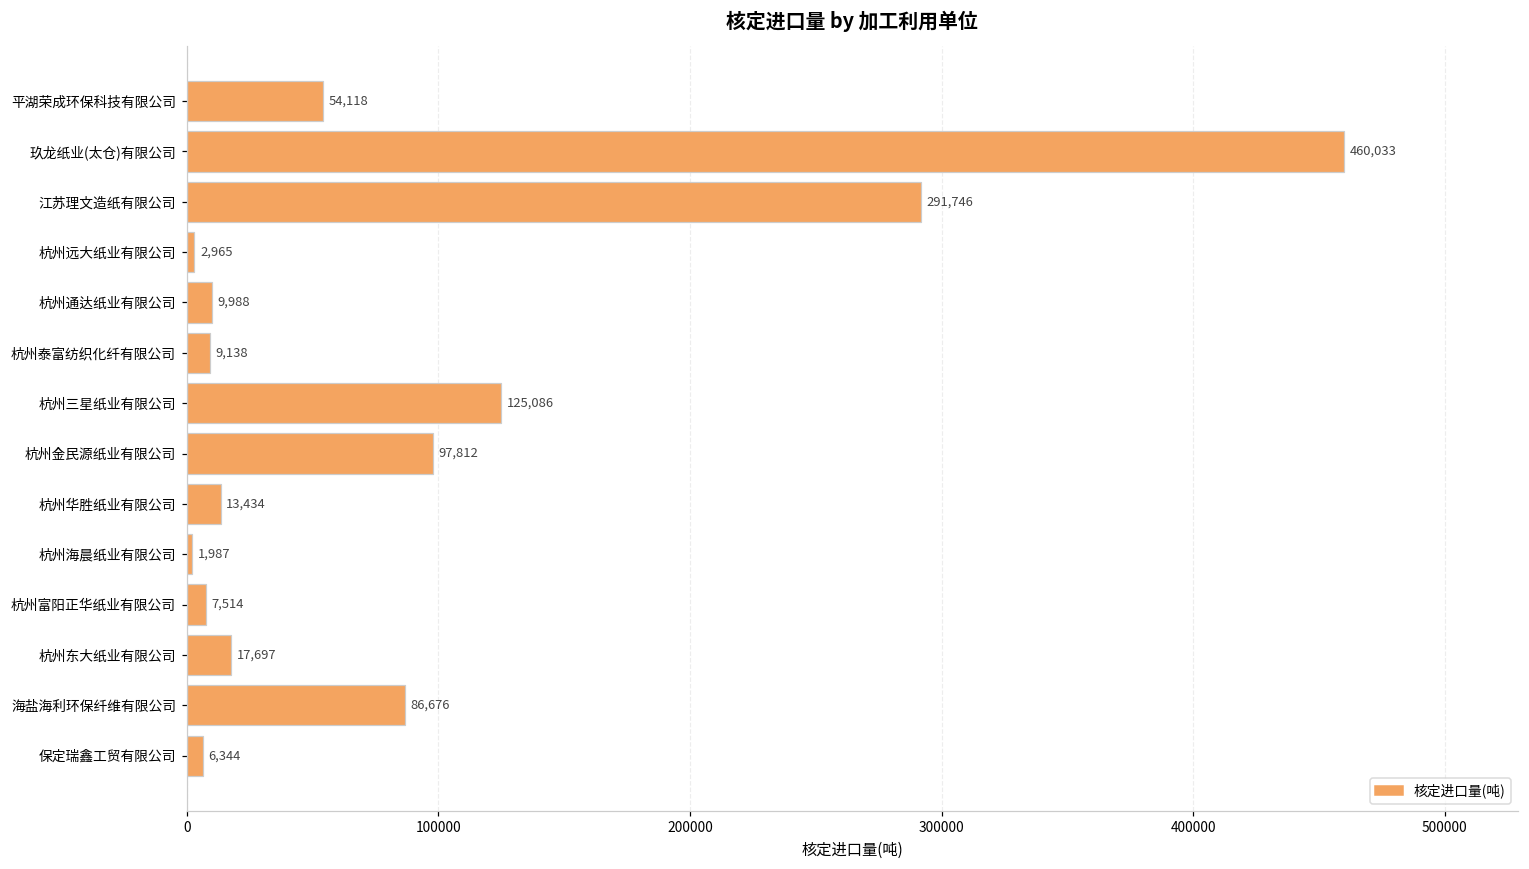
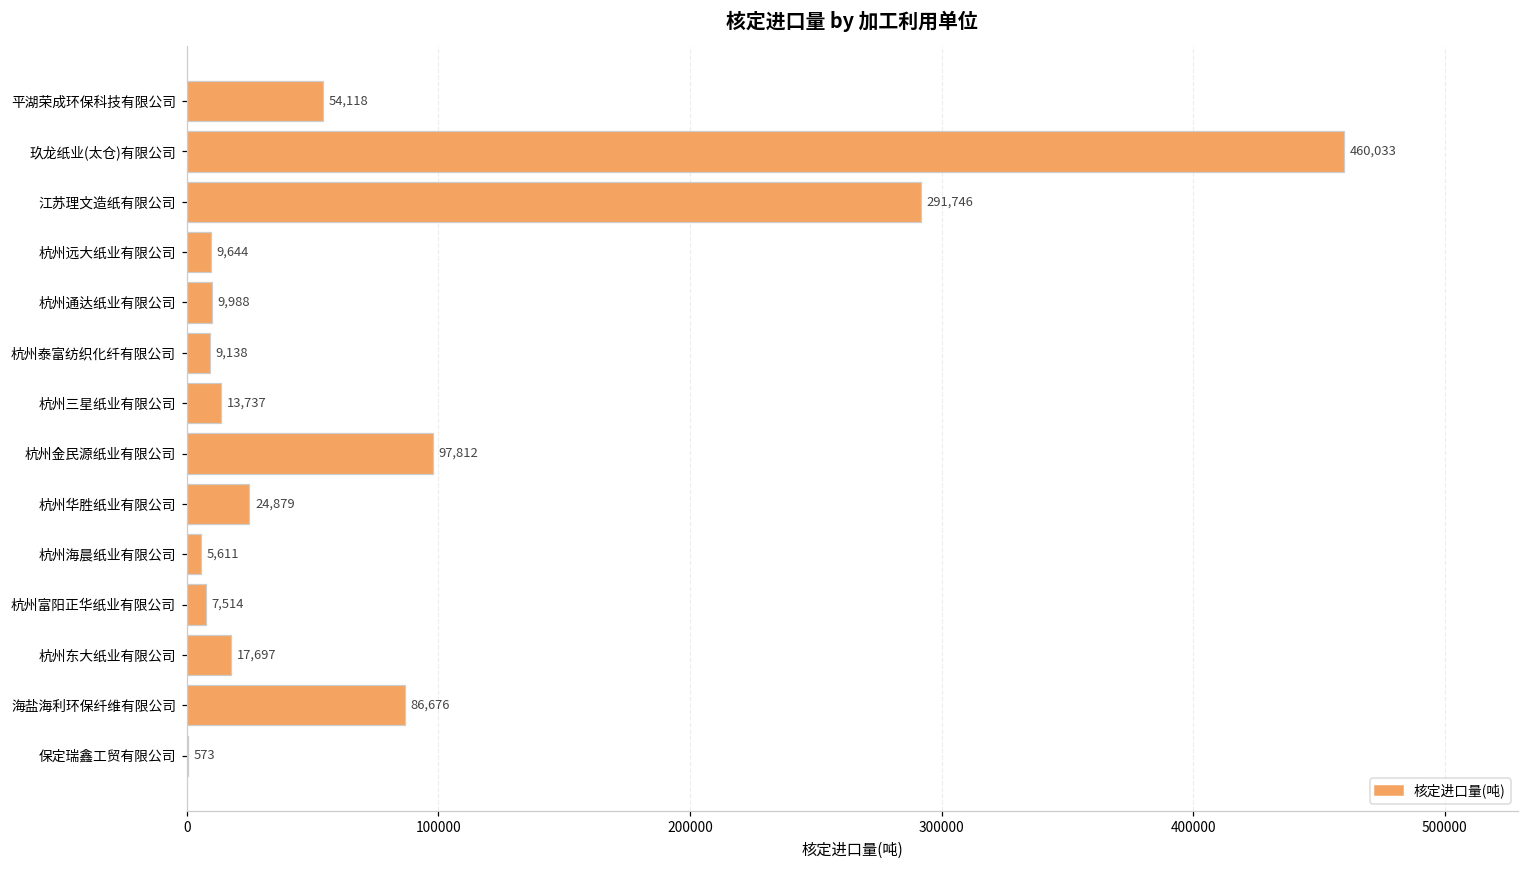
  {
    "平湖荣成环保科技有限公司": "54,118",
    "玖龙纸业(太仓)有限公司": "460,033",
    "江苏理文造纸有限公司": "291,746",
-   "杭州远大纸业有限公司": "2,965",
+   "杭州远大纸业有限公司": "9,644",
    "杭州通达纸业有限公司": "9,988",
    "杭州泰富纺织化纤有限公司": "9,138",
-   "杭州三星纸业有限公司": "125,086",
+   "杭州三星纸业有限公司": "13,737",
    "杭州金民源纸业有限公司": "97,812",
-   "杭州华胜纸业有限公司": "13,434",
-   "杭州海晨纸业有限公司": "1,987",
+   "杭州华胜纸业有限公司": "24,879",
+   "杭州海晨纸业有限公司": "5,611",
    "杭州富阳正华纸业有限公司": "7,514",
    "杭州东大纸业有限公司": "17,697",
    "海盐海利环保纤维有限公司": "86,676",
-   "保定瑞鑫工贸有限公司": "6,344"
+   "保定瑞鑫工贸有限公司": "573"
  }
